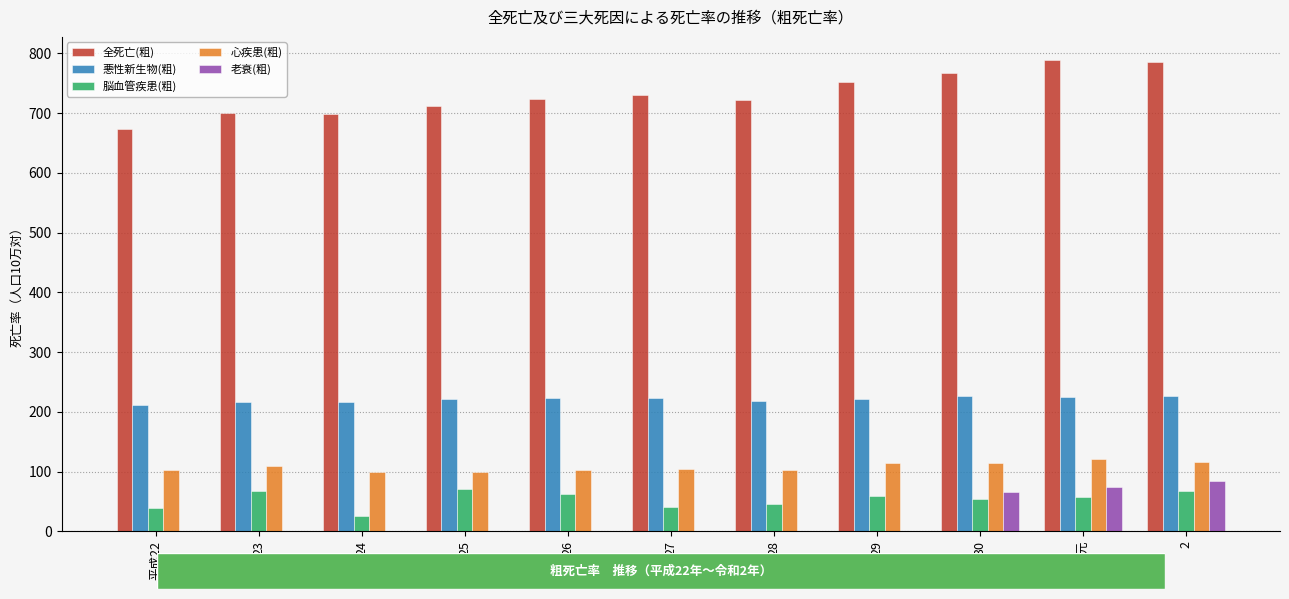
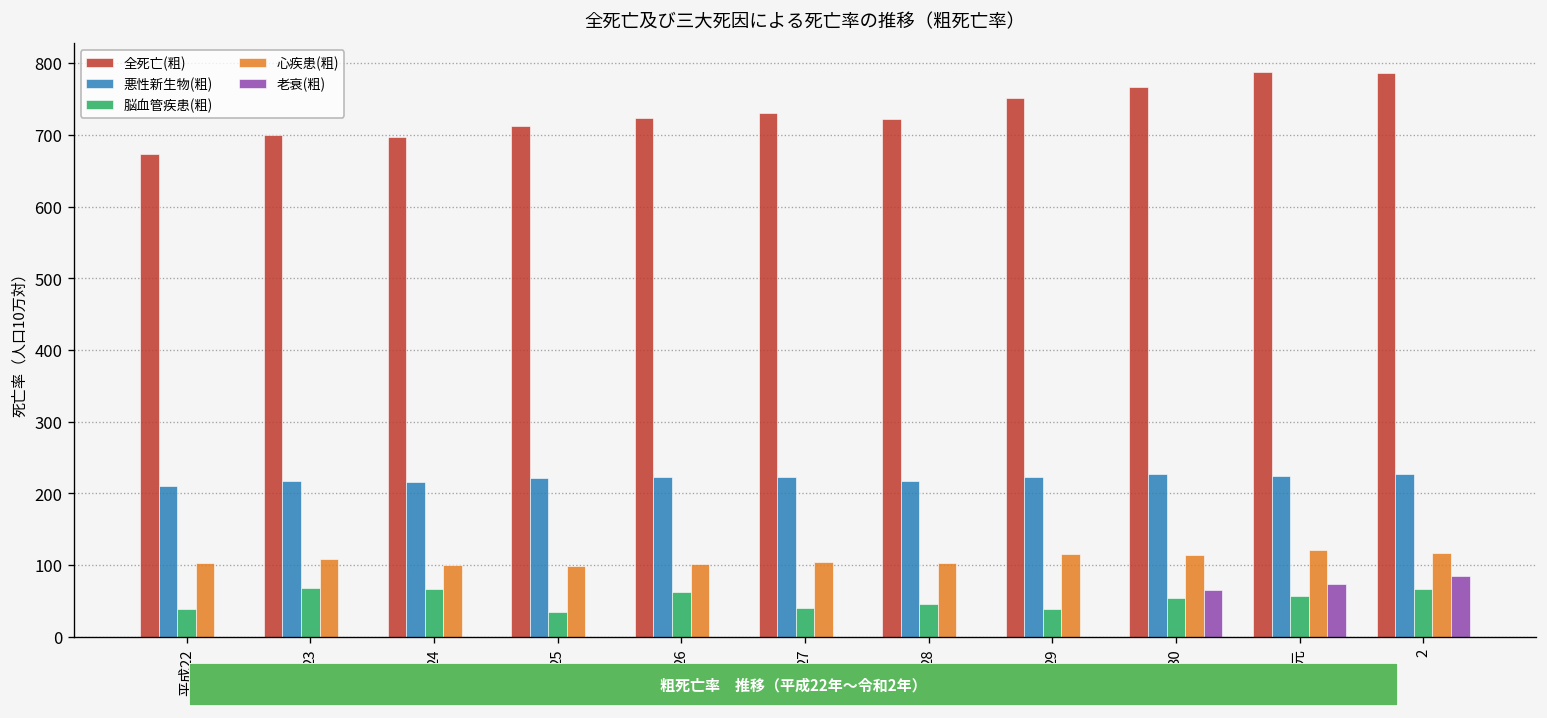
  {
    "脳血管疾患(粗)": {
      "平成22": 40,
      "23": 70,
-     "24": 30,
-     "25": 70,
+     "24": 70,
+     "25": 30,
      "26": 60,
      "27": 40,
      "28": 50,
-     "29": 60,
+     "29": 40,
      "30": 50,
      "2": 70
    }
  }
